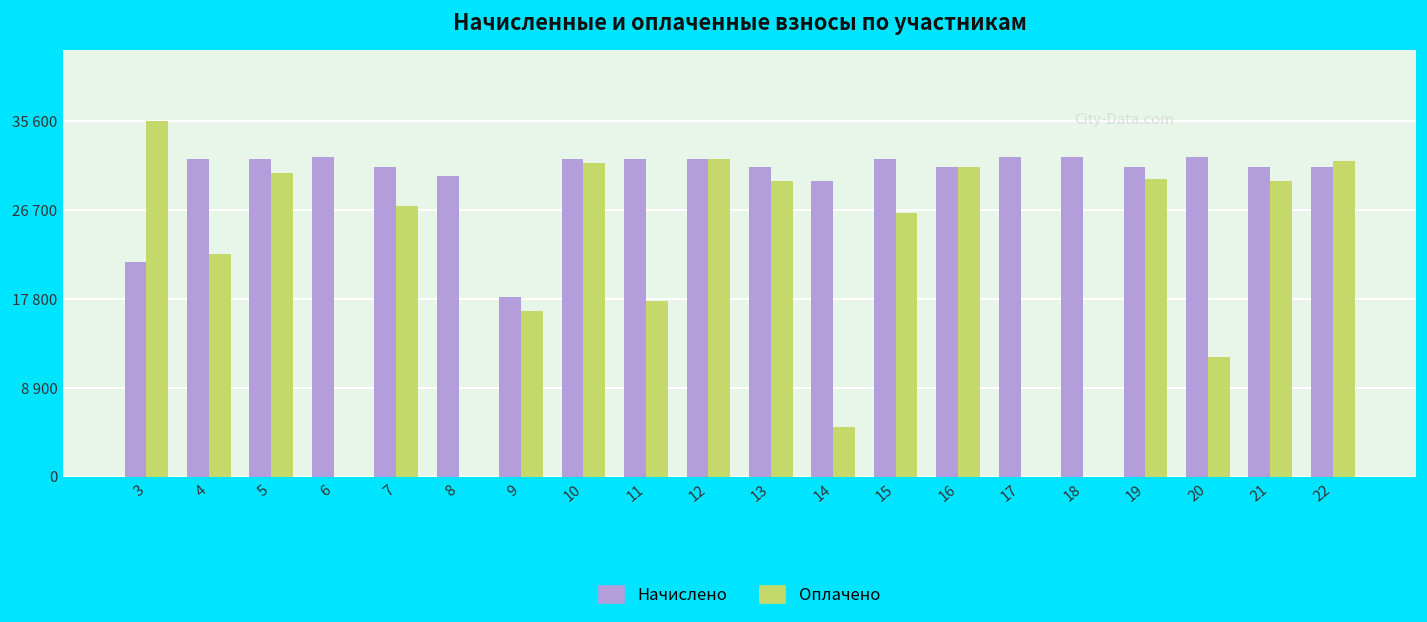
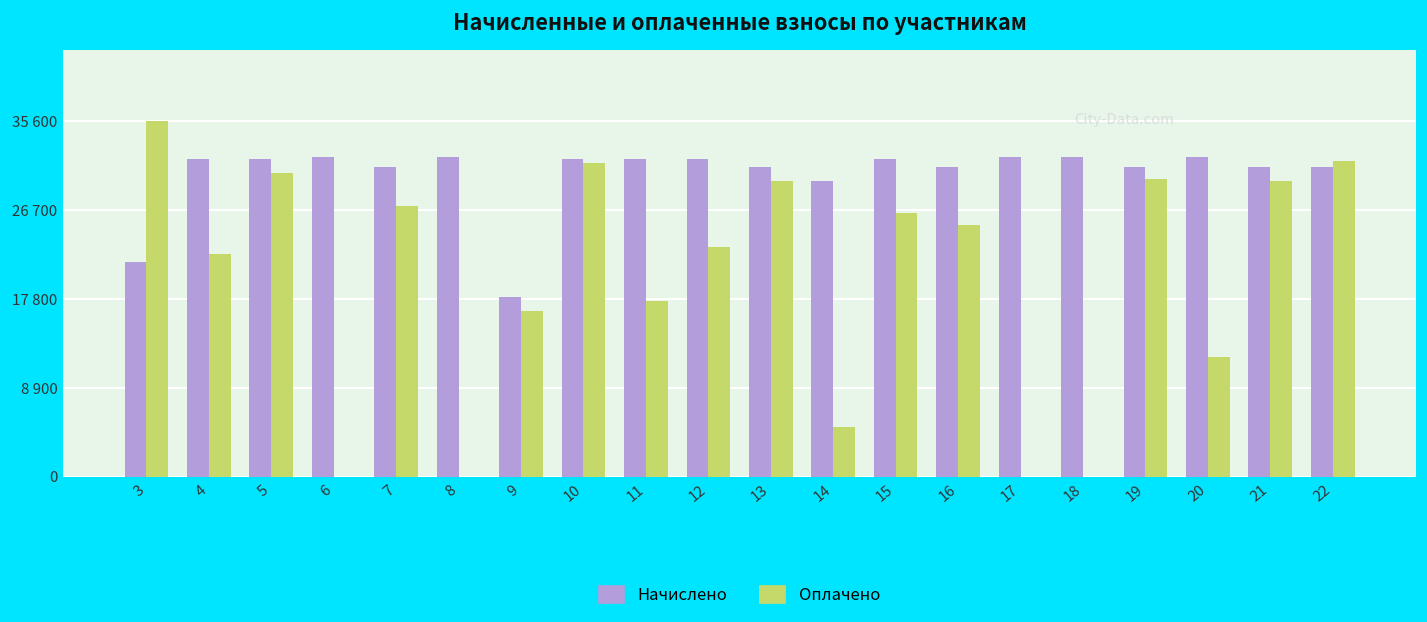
  {
    "Начислено": {
      "3": 21000,
      "4": 32000,
      "5": 32000,
      "6": 32000,
      "7": 31000,
-     "8": 30000,
+     "8": 32000,
      "9": 18000,
      "10": 32000,
      "11": 32000,
      "12": 32000,
      "13": 31000,
      "14": 30000,
      "15": 32000,
      "16": 31000,
      "17": 32000,
      "18": 32000,
      "19": 31000,
      "20": 32000,
      "21": 31000,
      "22": 31000
    },
    "Оплачено": {
      "3": 36000,
      "4": 22000,
      "5": 30000,
      "6": 0,
      "7": 27000,
      "8": 0,
      "9": 17000,
      "10": 31000,
      "11": 18000,
-     "12": 32000,
+     "12": 23000,
      "13": 30000,
      "14": 5000,
      "15": 26000,
-     "16": 31000,
+     "16": 25000,
      "17": 0,
      "18": 0,
      "19": 30000,
      "20": 12000,
      "21": 30000,
      "22": 32000
    }
  }
